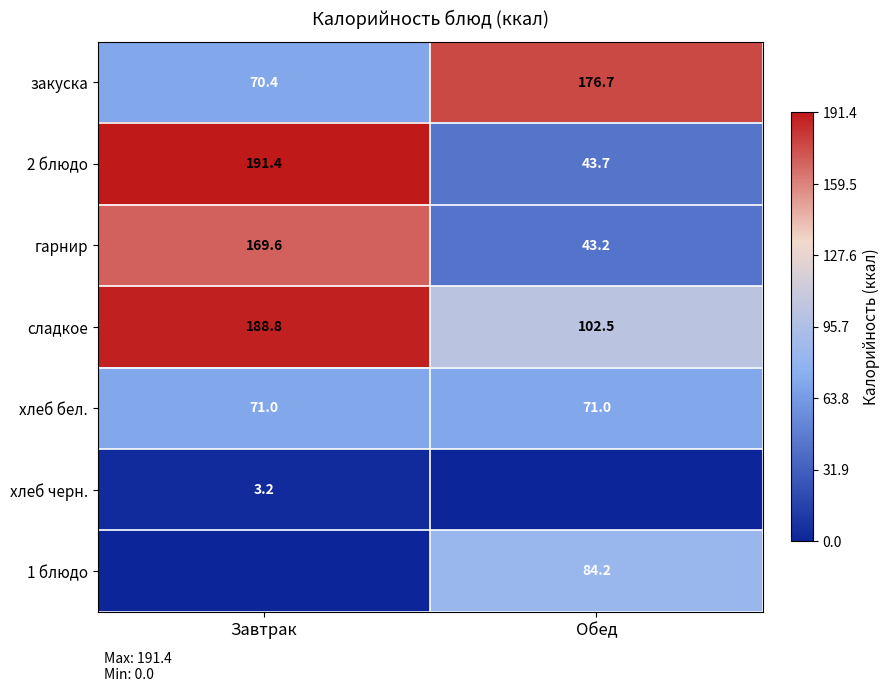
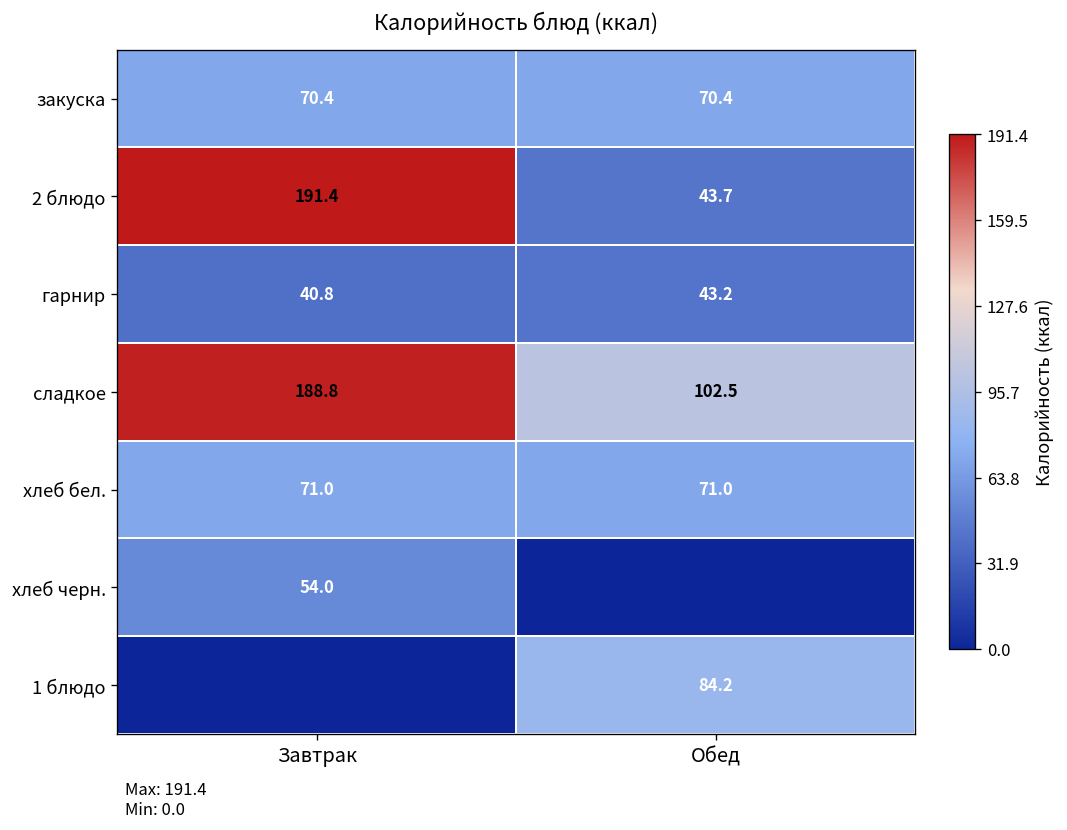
  {
    "закуска": {
      "Завтрак": 70.4,
-     "Обед": 176.7
+     "Обед": 70.4
    },
    "2 блюдо": {
      "Завтрак": 191.4,
      "Обед": 43.7
    },
    "гарнир": {
-     "Завтрак": 169.6,
+     "Завтрак": 40.8,
      "Обед": 43.2
    },
    "сладкое": {
      "Завтрак": 188.8,
      "Обед": 102.5
    },
    "хлеб бел.": {
      "Завтрак": 71.0,
      "Обед": 71.0
    },
    "хлеб черн.": {
-     "Завтрак": 3.2
+     "Завтрак": 54.0
    },
    "1 блюдо": {
      "Обед": 84.2
    }
  }
